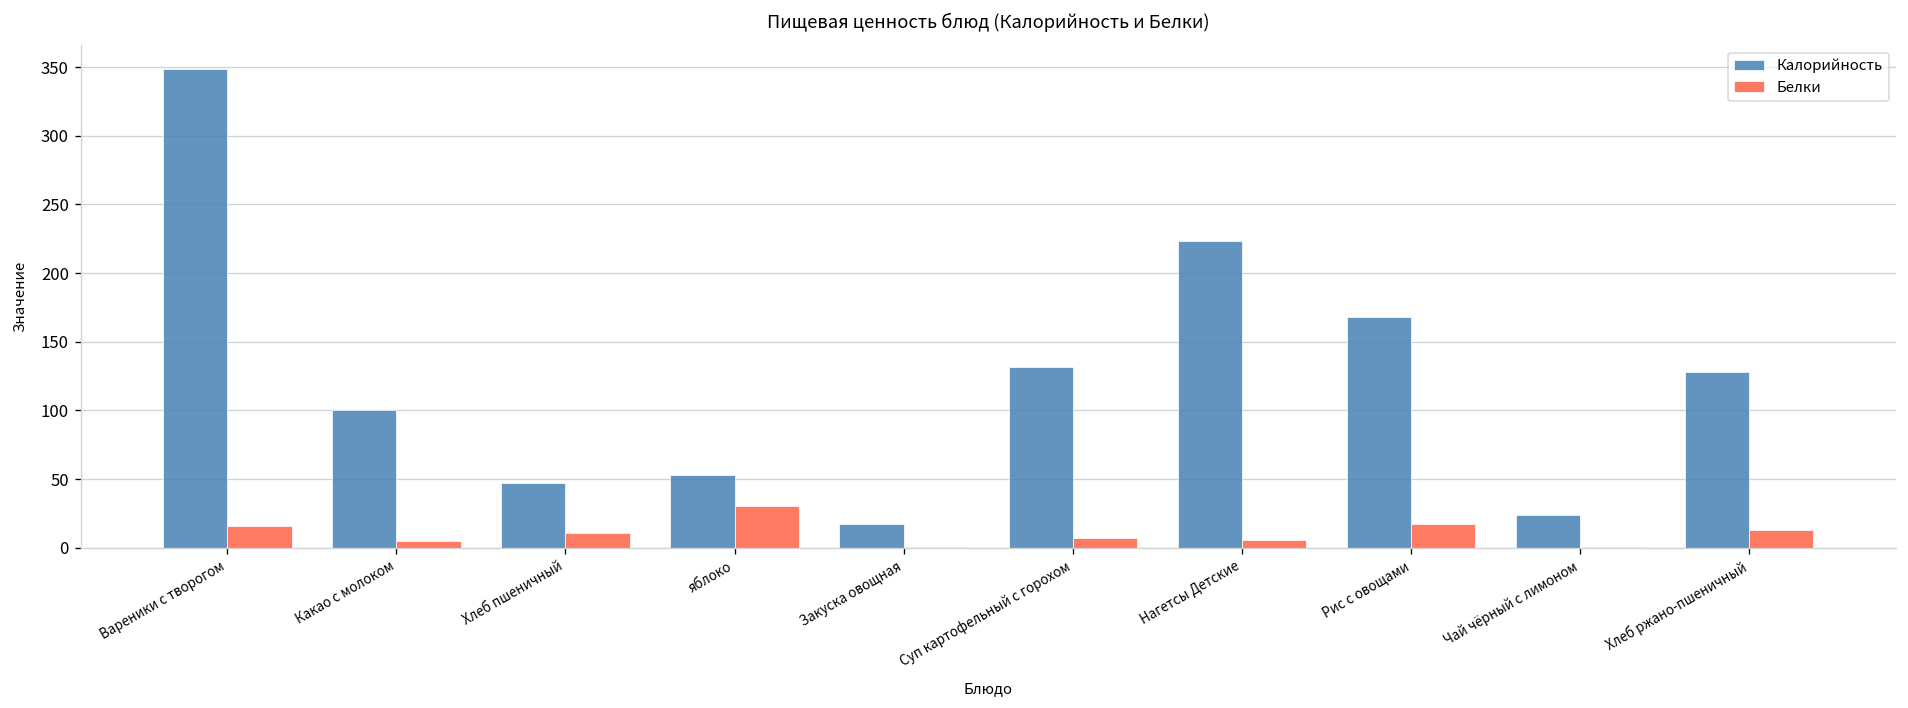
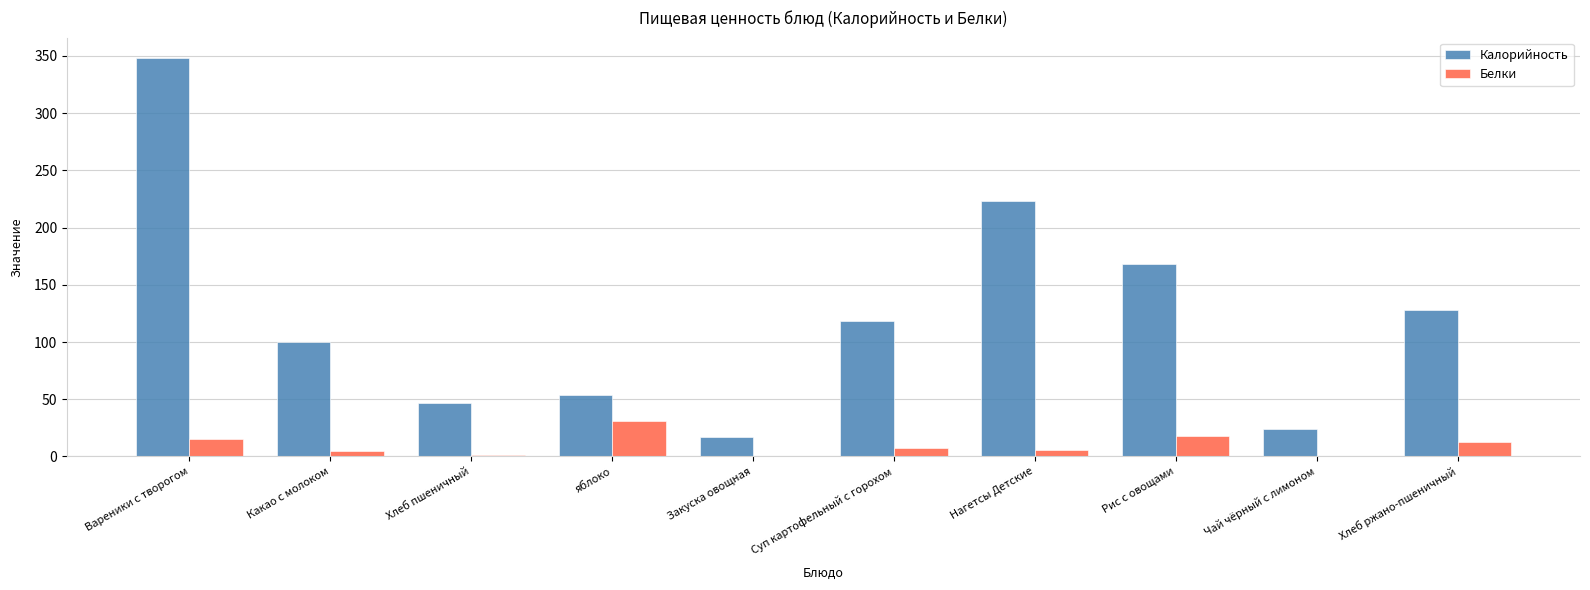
  {
    "Калорийность": {
      "Вареники с творогом": 349,
      "Какао с молоком": 100,
      "Хлеб пшеничный": 47,
      "яблоко": 53,
      "Закуска овощная": 17,
-     "Суп картофельный с горохом": 132,
+     "Суп картофельный с горохом": 118,
      "Нагетсы Детские": 224,
      "Рис с овощами": 168,
      "Чай чёрный с лимоном": 24,
      "Хлеб ржано-пшеничный": 128
    },
    "Белки": {
      "Вареники с творогом": 16,
      "Какао с молоком": 5,
-     "Хлеб пшеничный": 11,
+     "Хлеб пшеничный": 2,
      "яблоко": 31,
      "Суп картофельный с горохом": 7,
      "Нагетсы Детские": 6,
      "Рис с овощами": 18,
      "Хлеб ржано-пшеничный": 13
    }
  }
